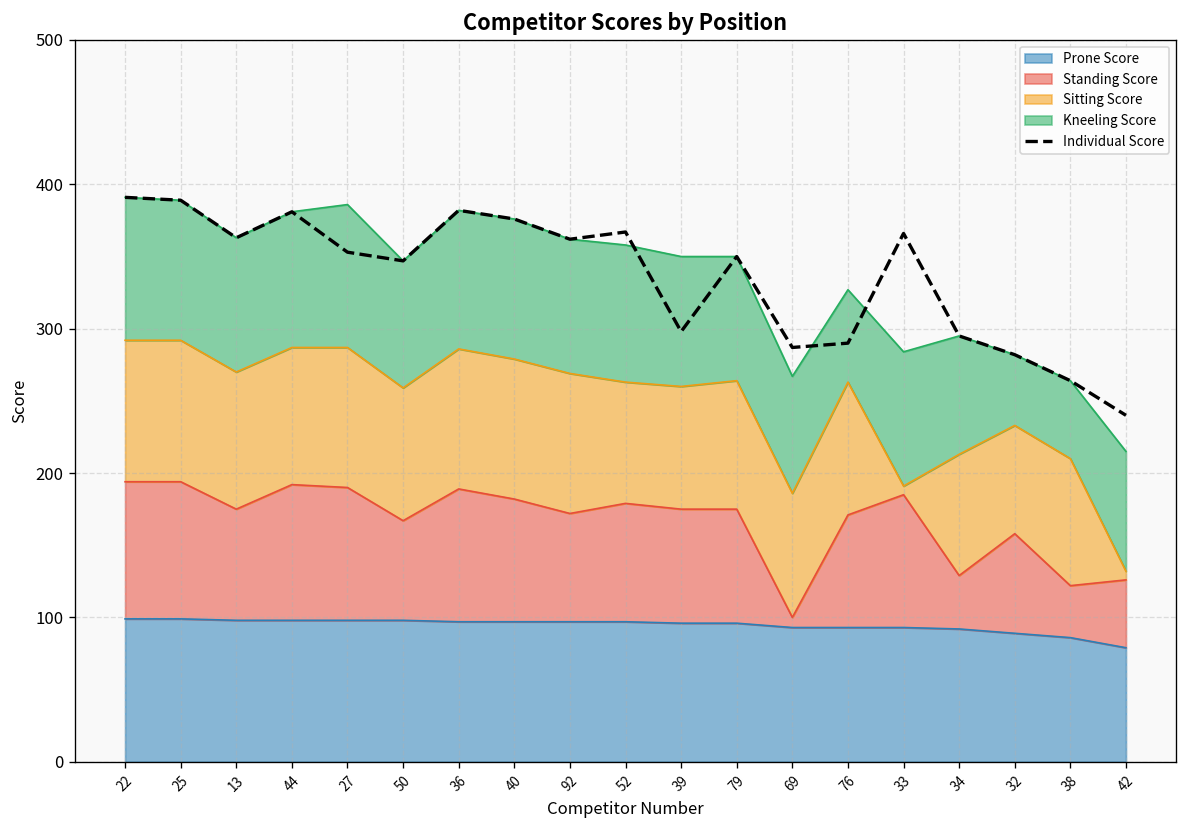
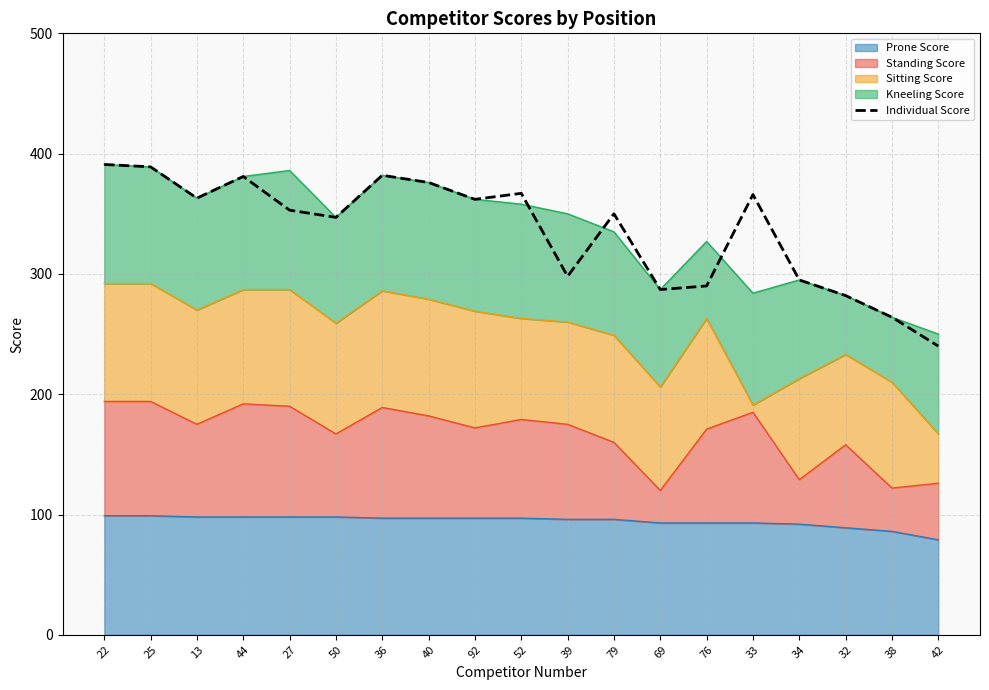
  {
    "Prone Score": {
      "22": 99,
      "25": 99,
      "13": 98,
      "44": 98,
      "27": 98,
      "50": 98,
      "36": 97,
      "40": 97,
      "92": 97,
      "52": 97,
      "39": 96,
      "79": 96,
      "69": 93,
      "76": 93,
      "33": 93,
      "34": 92,
      "32": 89,
      "38": 86,
      "42": 79
    },
    "Standing Score": {
      "22": 95,
      "25": 95,
      "13": 77,
      "44": 94,
      "27": 92,
      "50": 69,
      "36": 92,
      "40": 85,
      "92": 75,
      "52": 82,
      "39": 79,
-     "79": 79,
-     "69": 7,
+     "79": 64,
+     "69": 27,
      "76": 78,
      "33": 92,
      "34": 37,
      "32": 69,
      "38": 36,
      "42": 47
    },
    "Sitting Score": {
      "22": 98,
      "25": 98,
      "13": 95,
      "44": 95,
      "27": 97,
      "50": 92,
      "36": 97,
      "40": 97,
      "92": 97,
      "52": 84,
      "39": 85,
      "79": 89,
      "69": 86,
      "76": 92,
      "33": 6,
      "34": 84,
      "32": 75,
      "38": 88,
-     "42": 6
+     "42": 41
    },
    "Kneeling Score": {
      "27": 99,
      "52": 95,
      "39": 90,
      "76": 64,
      "33": 93,
      "42": 83
    },
    "Individual Score": {
      "27": 353,
      "52": 367,
      "39": 298,
      "76": 290,
      "33": 366,
      "42": 240
    }
  }
